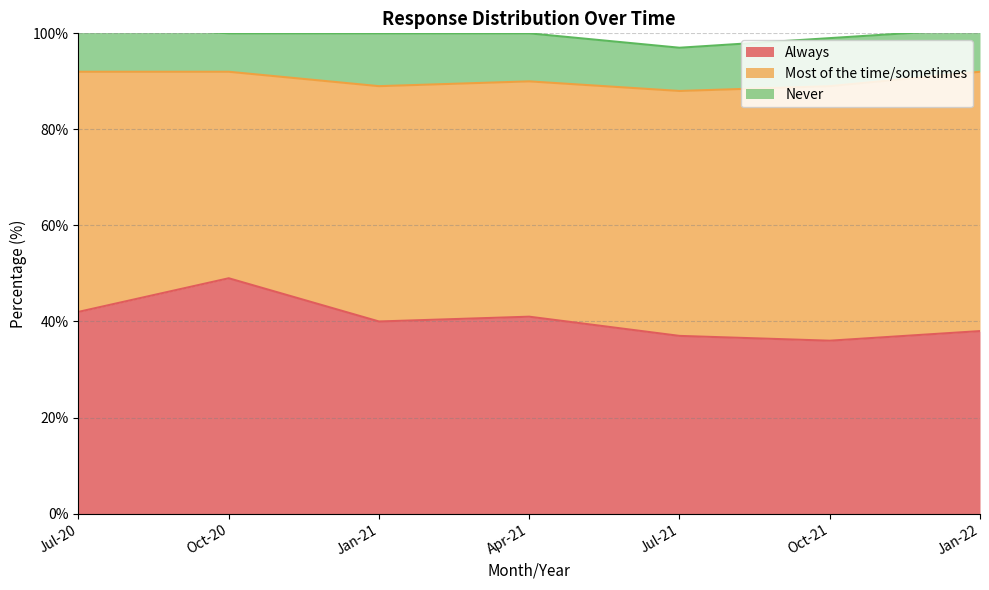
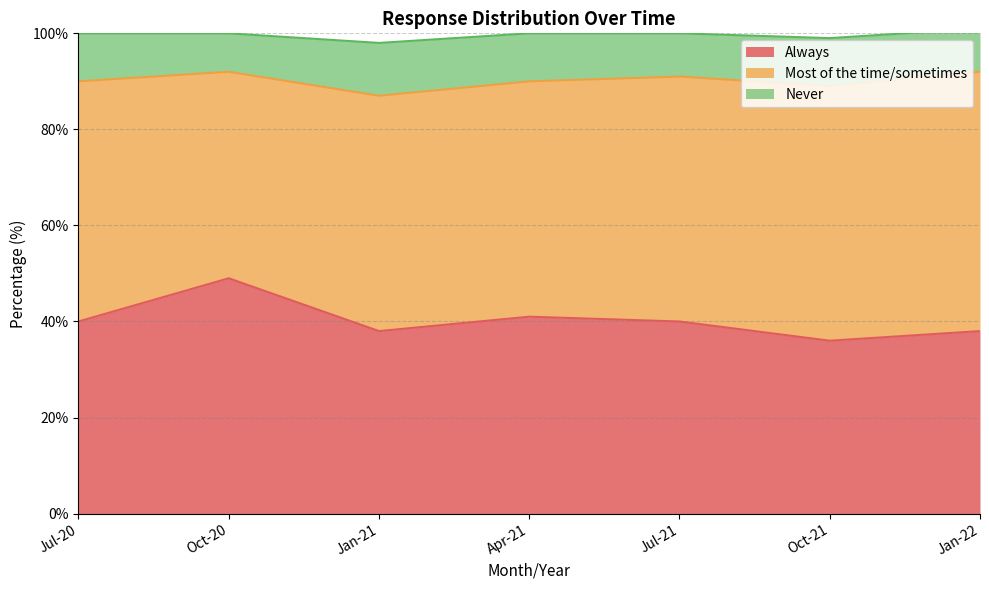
  {
    "Always": {
-     "Jul-20": "42%",
+     "Jul-20": "40%",
      "Oct-20": "49%",
-     "Jan-21": "40%",
+     "Jan-21": "38%",
      "Apr-21": "41%",
-     "Jul-21": "37%",
+     "Jul-21": "40%",
      "Oct-21": "36%",
      "Jan-22": "38%"
    },
    "Most of the time/sometimes": {
      "Jul-20": "50%",
      "Oct-20": "43%",
      "Jan-21": "49%",
      "Apr-21": "49%",
      "Jul-21": "51%",
      "Jan-22": "54%"
    },
    "Never": {
      "Oct-20": "8%",
      "Jan-21": "11%",
      "Apr-21": "10%",
      "Jul-21": "9%",
      "Oct-21": "10%"
    }
  }
